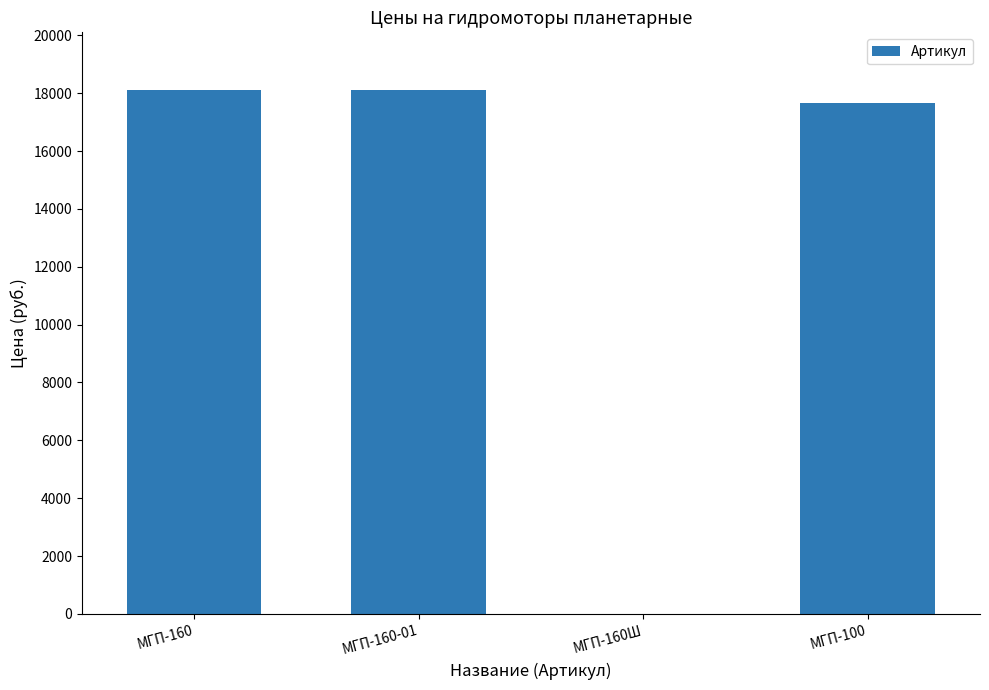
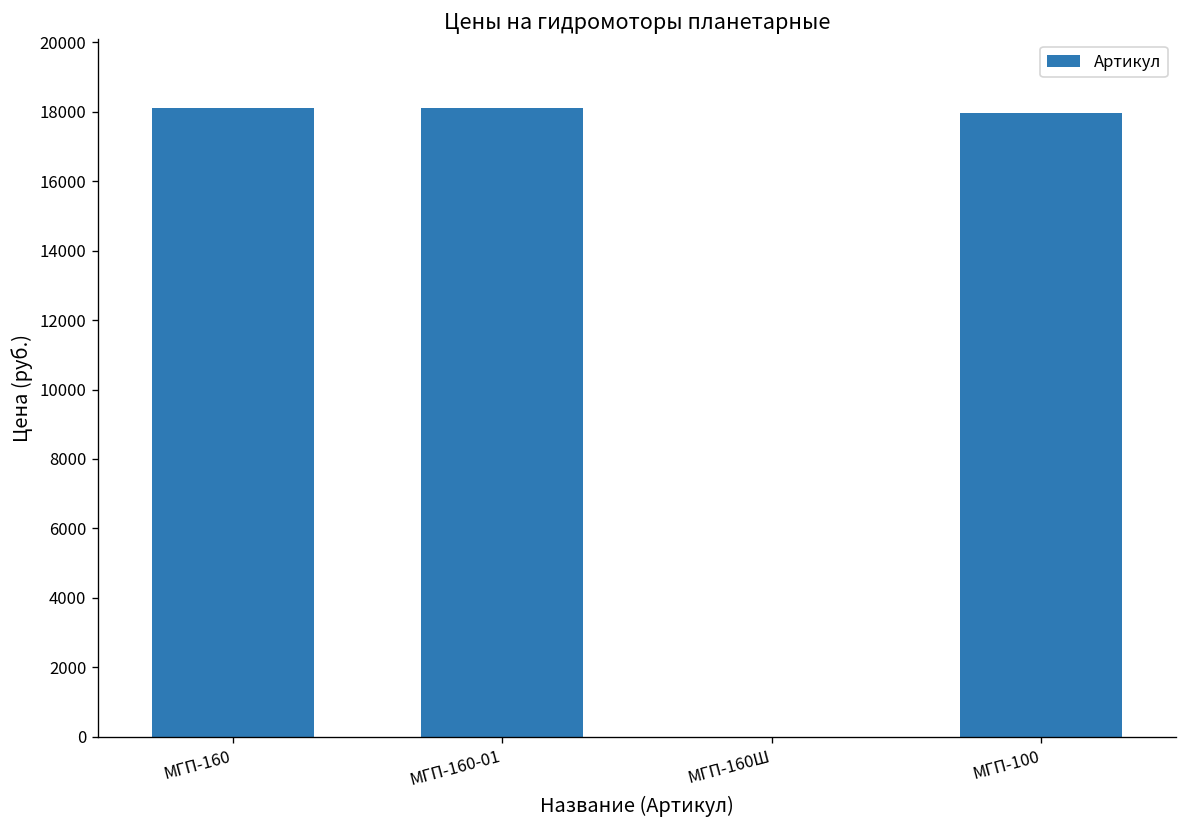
  {
    "МГП-160": 18100,
    "МГП-160-01": 18100,
    "МГП-160Ш": 0,
-   "МГП-100": 17700
+   "МГП-100": 18000
  }
